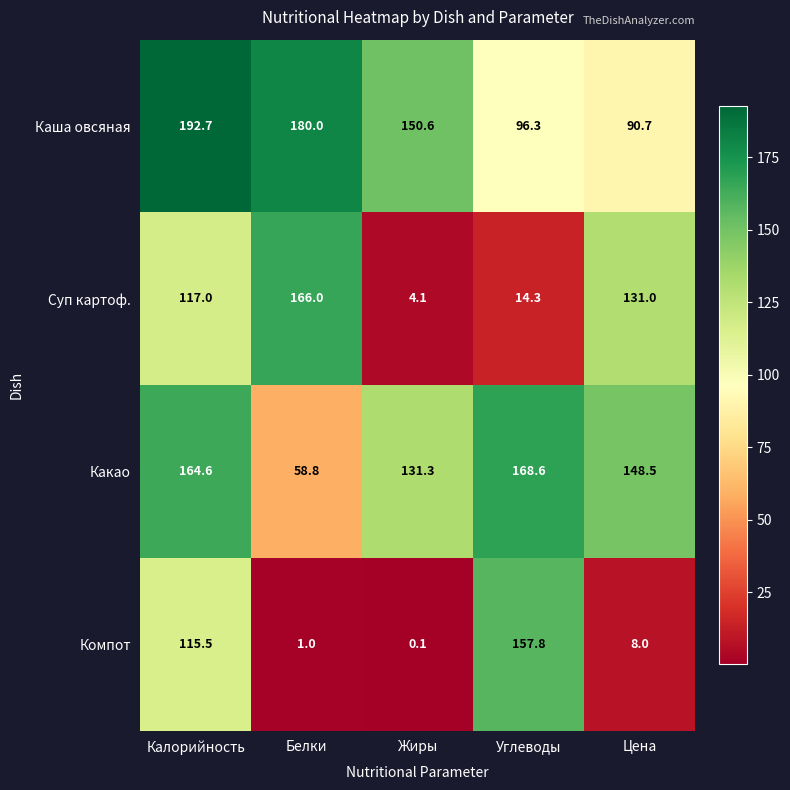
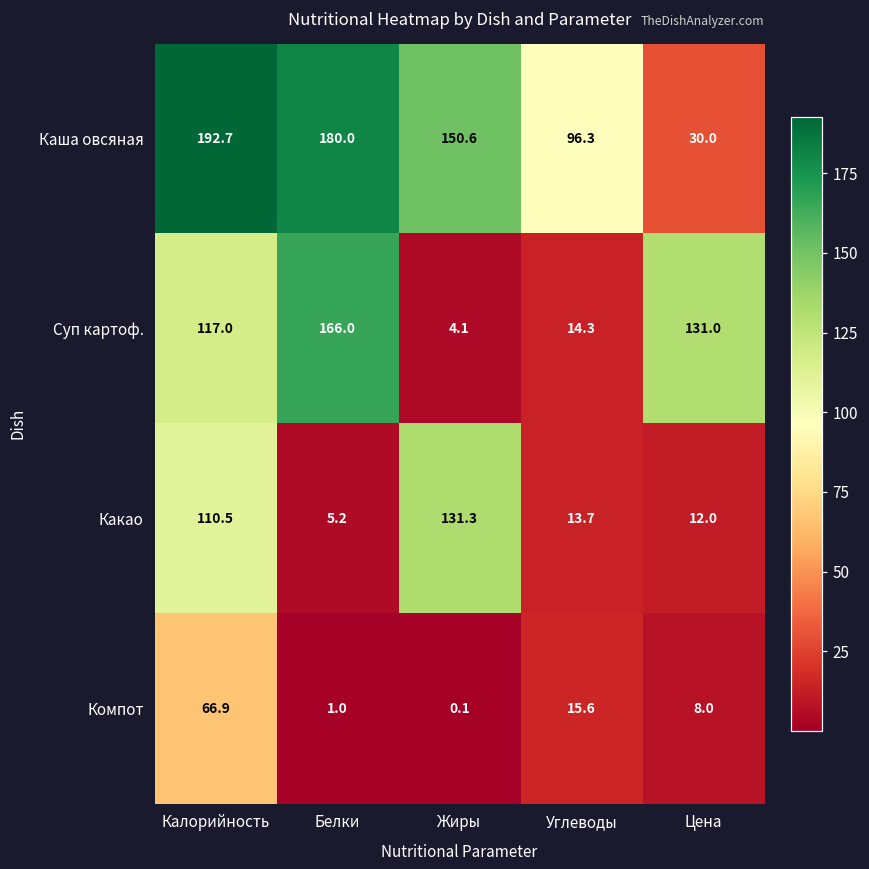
  {
    "Каша овсяная": {
      "Калорийность": 192.7,
      "Белки": 180.0,
      "Жиры": 150.6,
      "Углеводы": 96.3,
-     "Цена": 90.7
+     "Цена": 30.0
    },
    "Суп картоф.": {
      "Калорийность": 117.0,
      "Белки": 166.0,
      "Жиры": 4.1,
      "Углеводы": 14.3,
      "Цена": 131.0
    },
    "Какао": {
-     "Калорийность": 164.6,
-     "Белки": 58.8,
+     "Калорийность": 110.5,
+     "Белки": 5.2,
      "Жиры": 131.3,
-     "Углеводы": 168.6,
-     "Цена": 148.5
+     "Углеводы": 13.7,
+     "Цена": 12.0
    },
    "Компот": {
-     "Калорийность": 115.5,
+     "Калорийность": 66.9,
      "Белки": 1.0,
      "Жиры": 0.1,
-     "Углеводы": 157.8,
+     "Углеводы": 15.6,
      "Цена": 8.0
    }
  }
